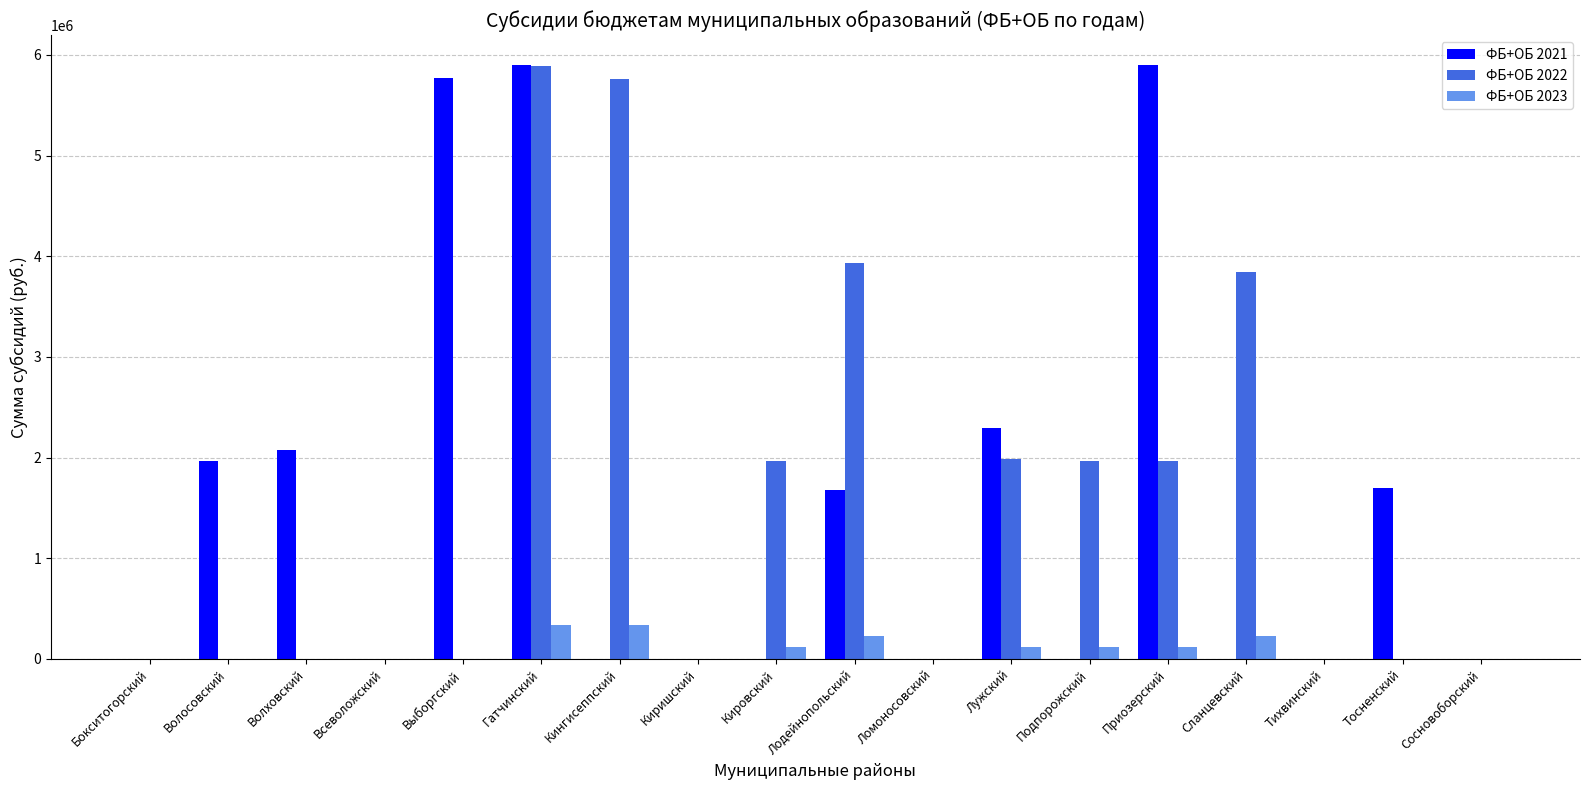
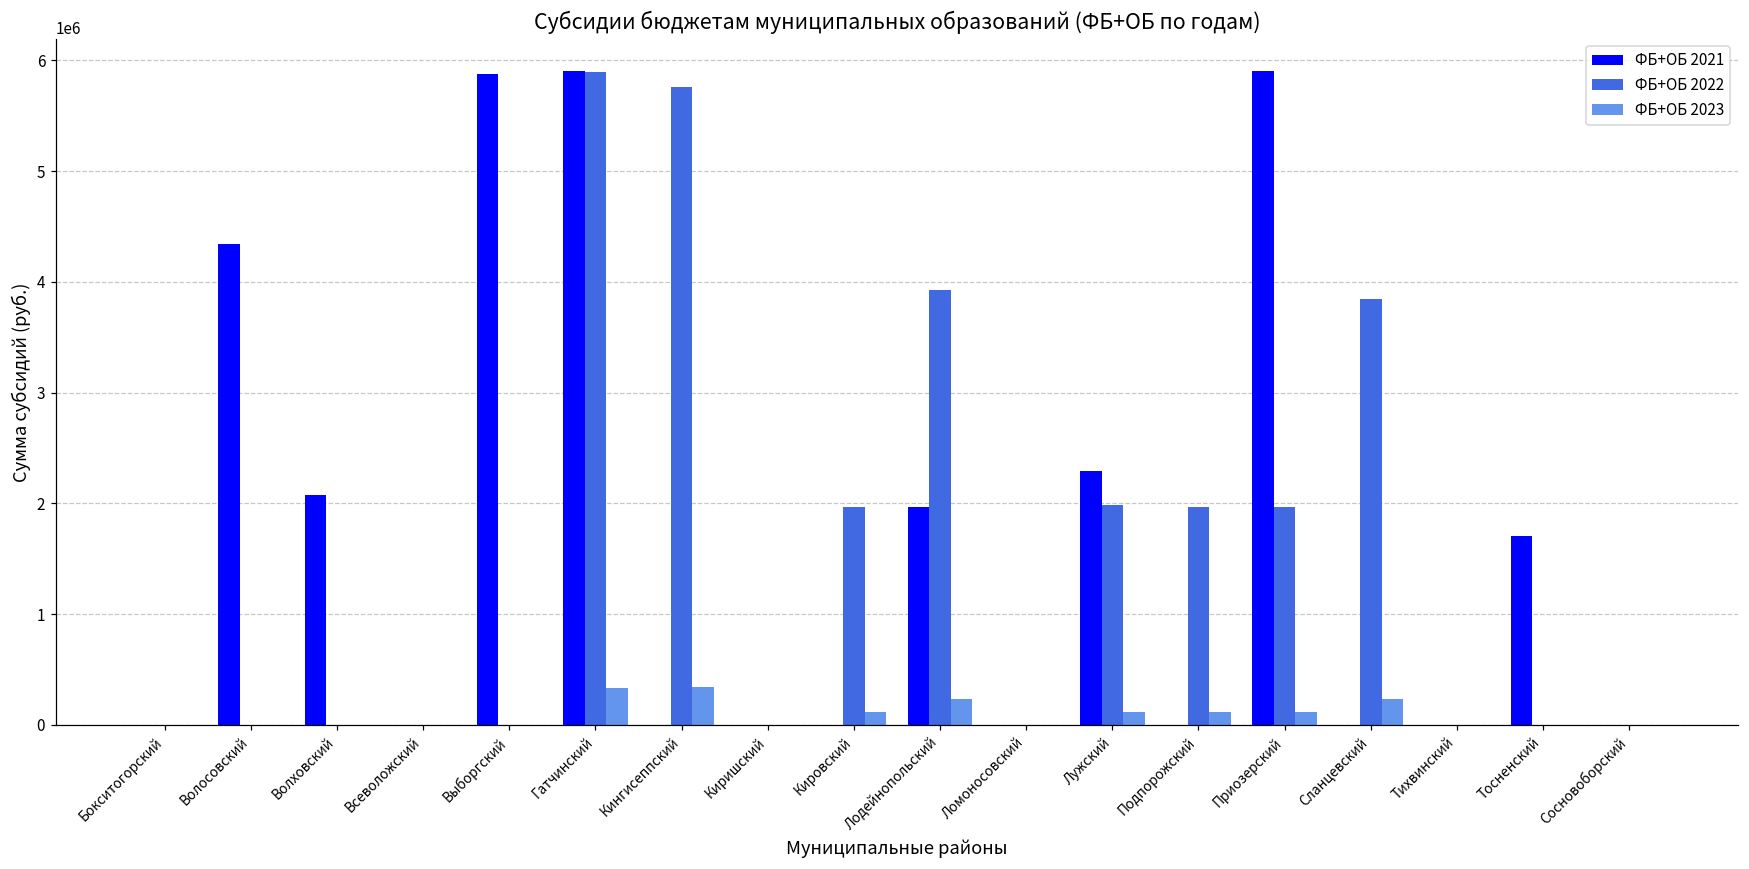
  {
    "ФБ+ОБ 2021": {
      "Бокситогорский": 0,
-     "Волосовский": 1970000,
+     "Волосовский": 4350000,
      "Волховский": 2080000,
      "Всеволожский": 0,
-     "Выборгский": 5770000,
+     "Выборгский": 5880000,
      "Гатчинский": 5900000,
      "Кингисеппский": 0,
      "Киришский": 0,
      "Кировский": 0,
-     "Лодейнопольский": 1680000,
+     "Лодейнопольский": 1970000,
      "Ломоносовский": 0,
      "Лужский": 2290000,
      "Подпорожский": 0,
      "Приозерский": 5900000,
      "Сланцевский": 0,
      "Тихвинский": 0,
      "Тосненский": 1700000,
      "Сосновоборский": 0
    }
  }
